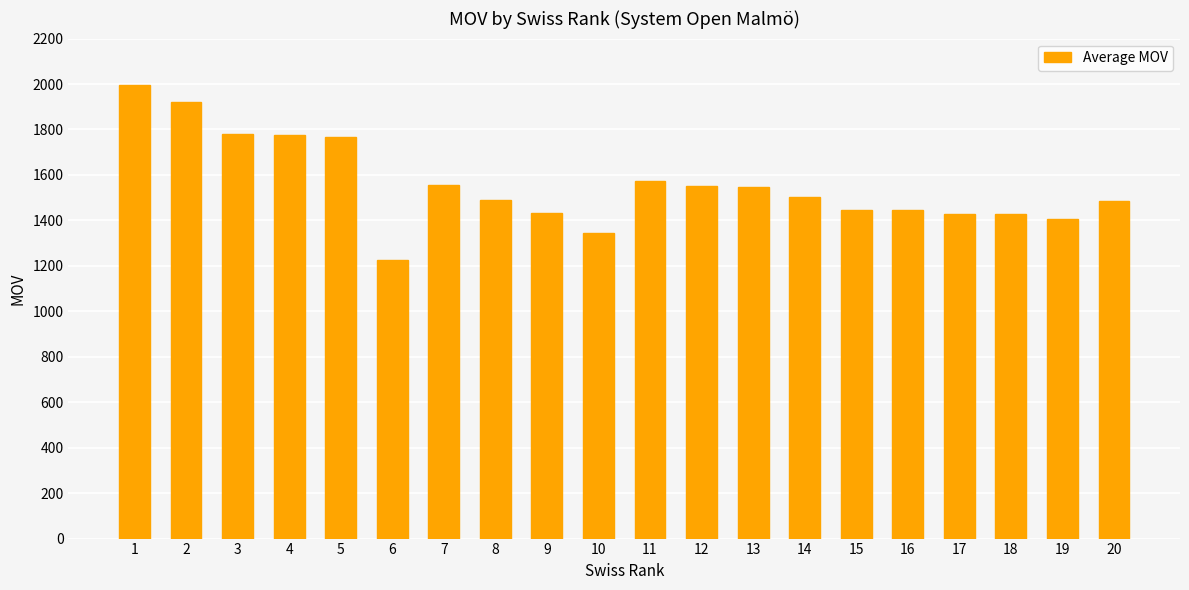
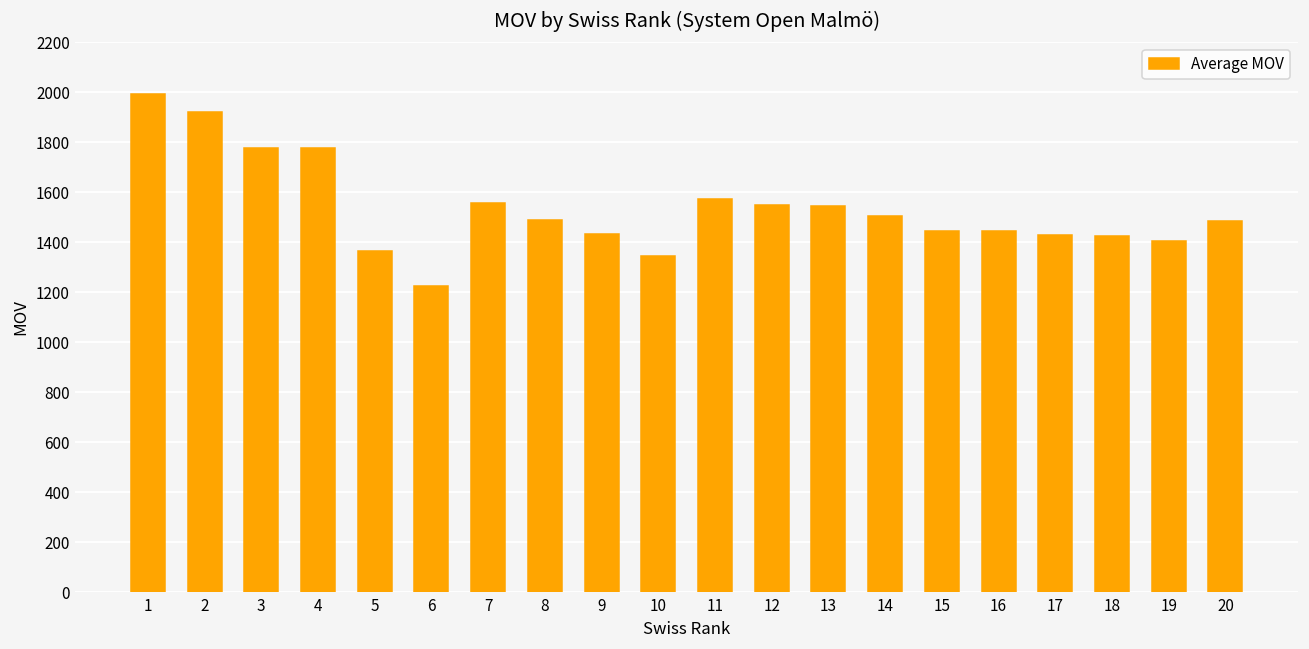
  {
    "1": 2000,
    "2": 1920,
    "3": 1780,
    "4": 1780,
-   "5": 1770,
+   "5": 1370,
    "6": 1230,
    "7": 1560,
    "8": 1490,
    "9": 1430,
    "10": 1350,
    "11": 1580,
    "12": 1550,
    "13": 1550,
    "14": 1500,
    "15": 1450,
    "16": 1450,
    "17": 1430,
    "18": 1430,
    "19": 1410,
    "20": 1490
  }
